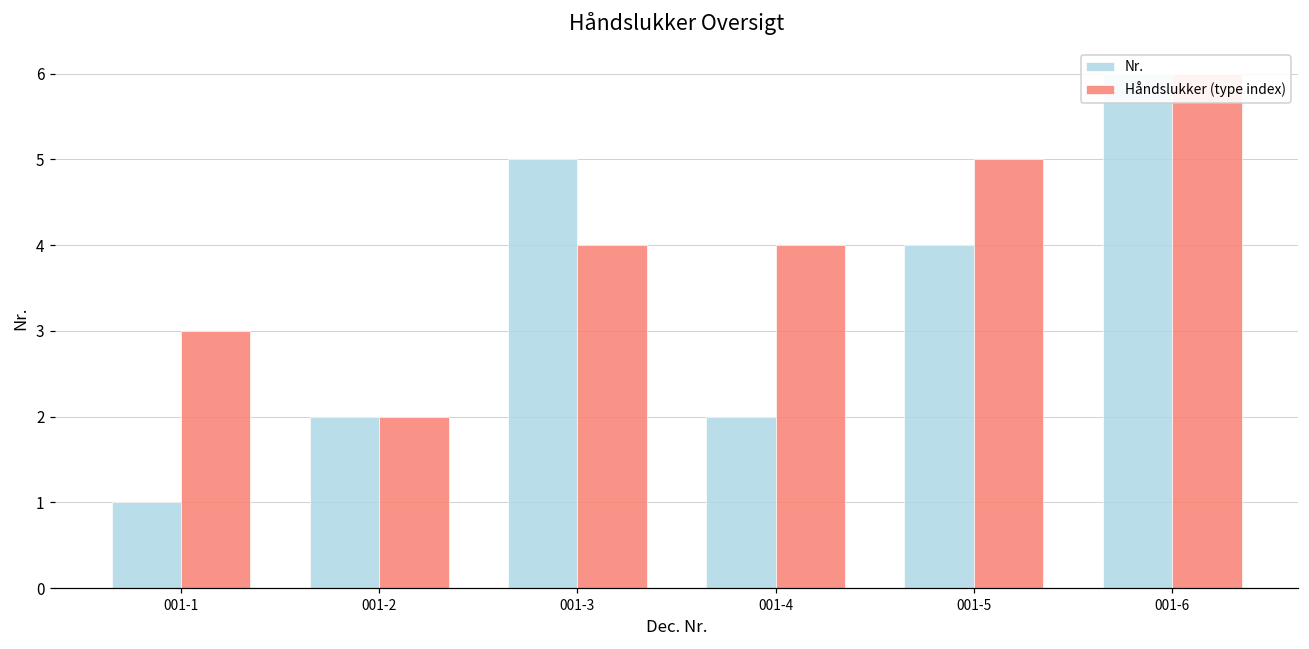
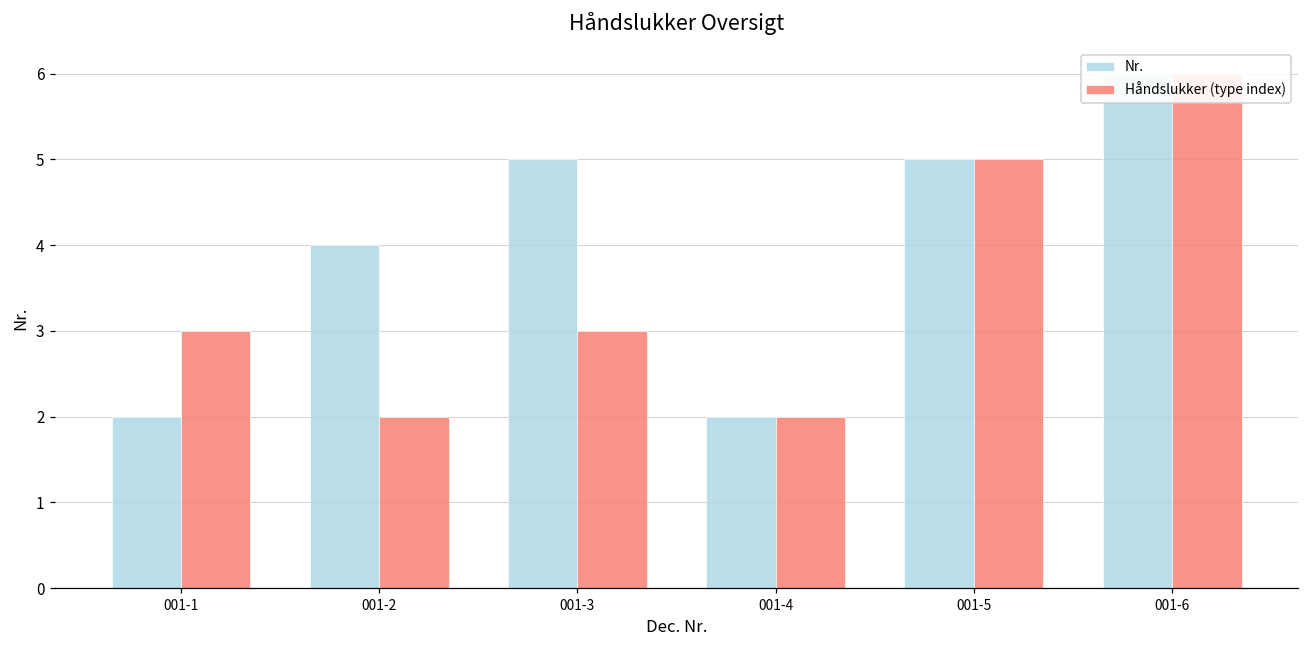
  {
    "Nr.": {
-     "001-1": 1,
-     "001-2": 2,
+     "001-1": 2,
+     "001-2": 4,
      "001-3": 5,
      "001-4": 2,
-     "001-5": 4
+     "001-5": 5
    },
    "Håndslukker (type index)": {
      "001-1": 3,
      "001-2": 2,
-     "001-3": 4,
-     "001-4": 4,
+     "001-3": 3,
+     "001-4": 2,
      "001-5": 5
    }
  }
